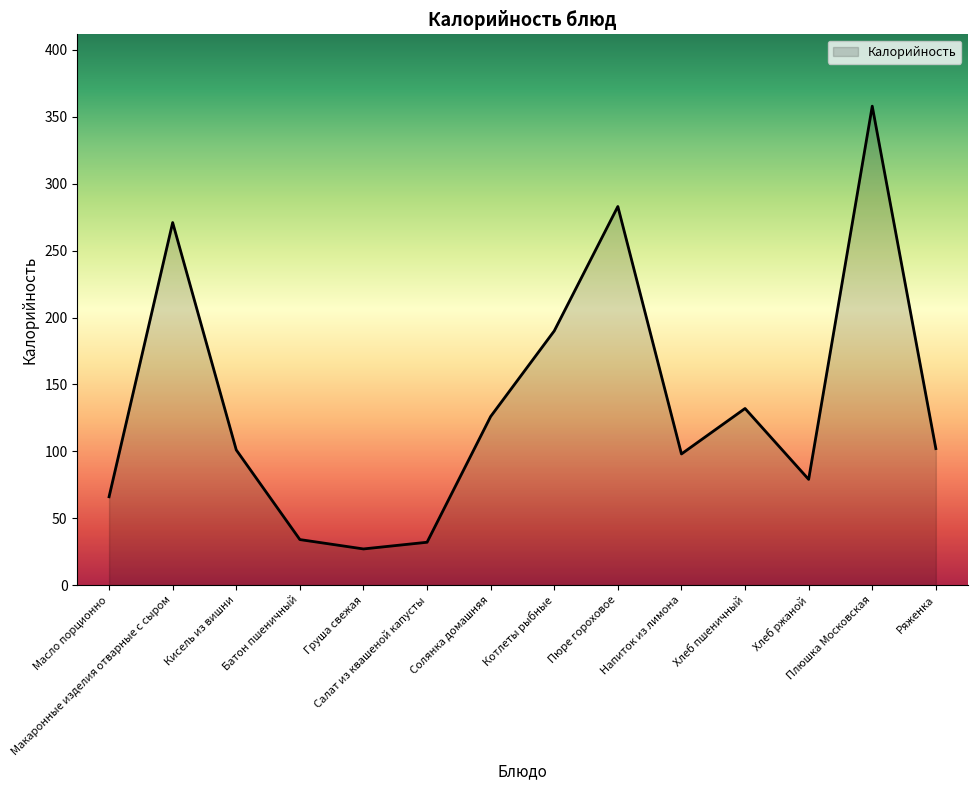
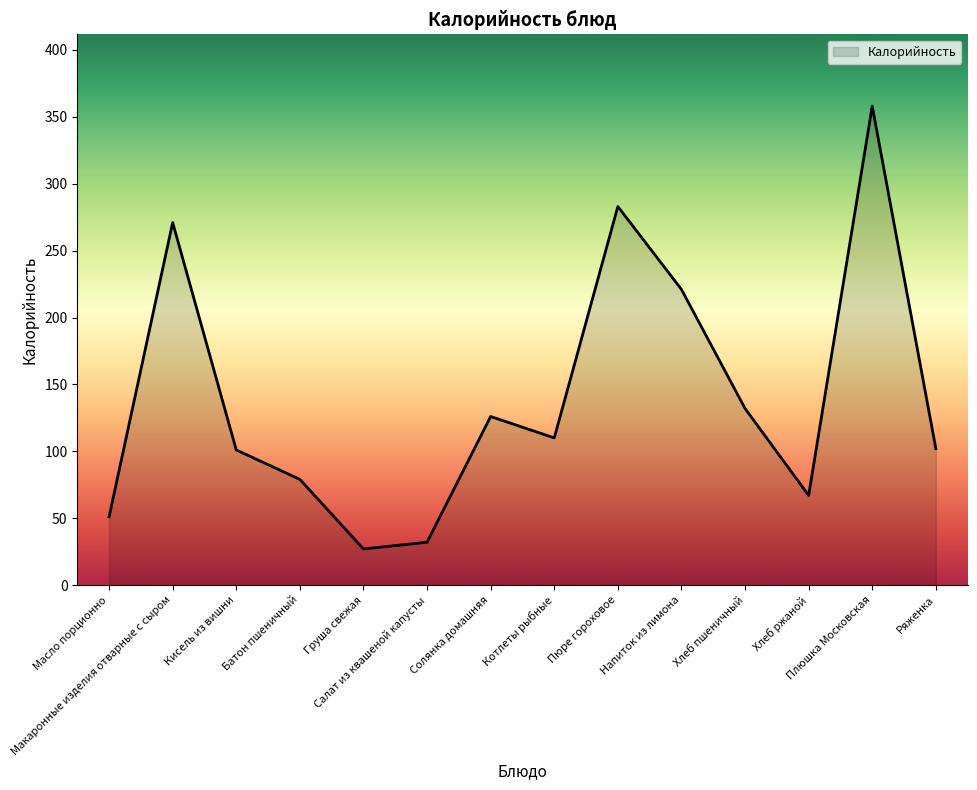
  {
-   "Масло порционно": 66,
+   "Масло порционно": 51,
    "Макаронные изделия отварные с сыром": 271,
    "Кисель из вишни": 101,
-   "Батон пшеничный": 34,
+   "Батон пшеничный": 79,
    "Груша свежая": 27,
    "Салат из квашеной капусты": 32,
    "Солянка домашняя": 126,
-   "Котлеты рыбные": 190,
+   "Котлеты рыбные": 110,
    "Пюре гороховое": 283,
-   "Напиток из лимона": 98,
+   "Напиток из лимона": 221,
    "Хлеб пшеничный": 132,
-   "Хлеб ржаной": 79,
+   "Хлеб ржаной": 67,
    "Плюшка Московская": 358,
    "Ряженка": 102
  }
